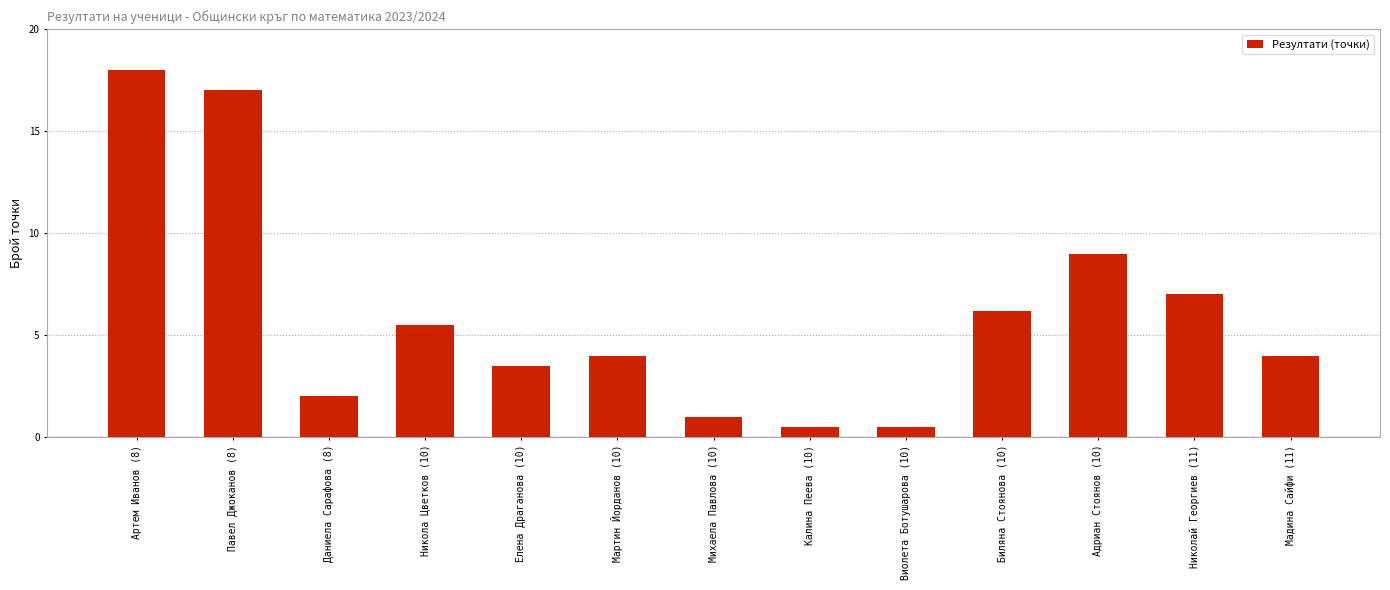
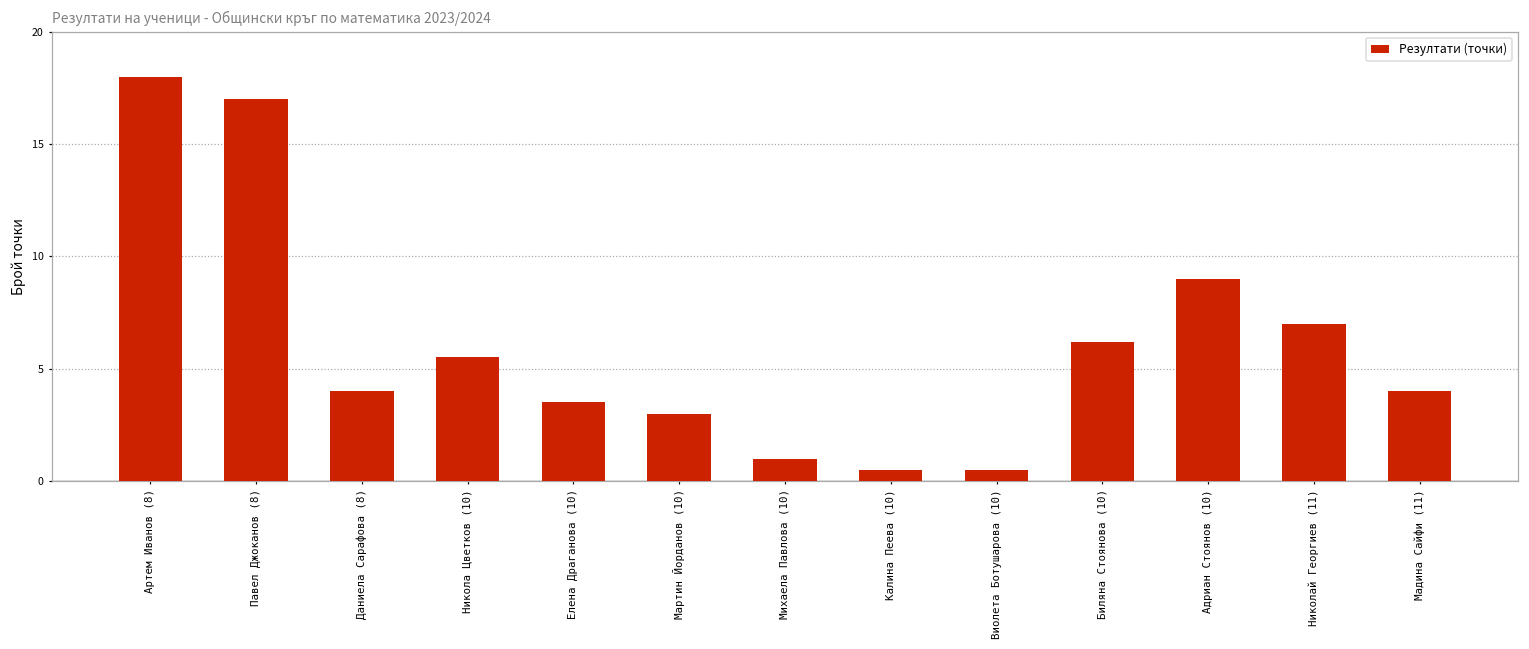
  {
    "Артем Иванов (8)": 18,
    "Павел Джоканов (8)": 17,
-   "Даниела Сарафова (8)": 2,
+   "Даниела Сарафова (8)": 4,
    "Никола Цветков (10)": 5.5,
    "Елена Драганова (10)": 3.5,
-   "Мартин Йорданов (10)": 4,
+   "Мартин Йорданов (10)": 3,
    "Михаела Павлова (10)": 1,
    "Калина Пеева (10)": 0.5,
    "Виолета Ботушарова (10)": 0.5,
    "Биляна Стоянова (10)": 6.2,
    "Адриан Стоянов (10)": 9,
    "Николай Георгиев (11)": 7,
    "Мадина Сайфи (11)": 4
  }
